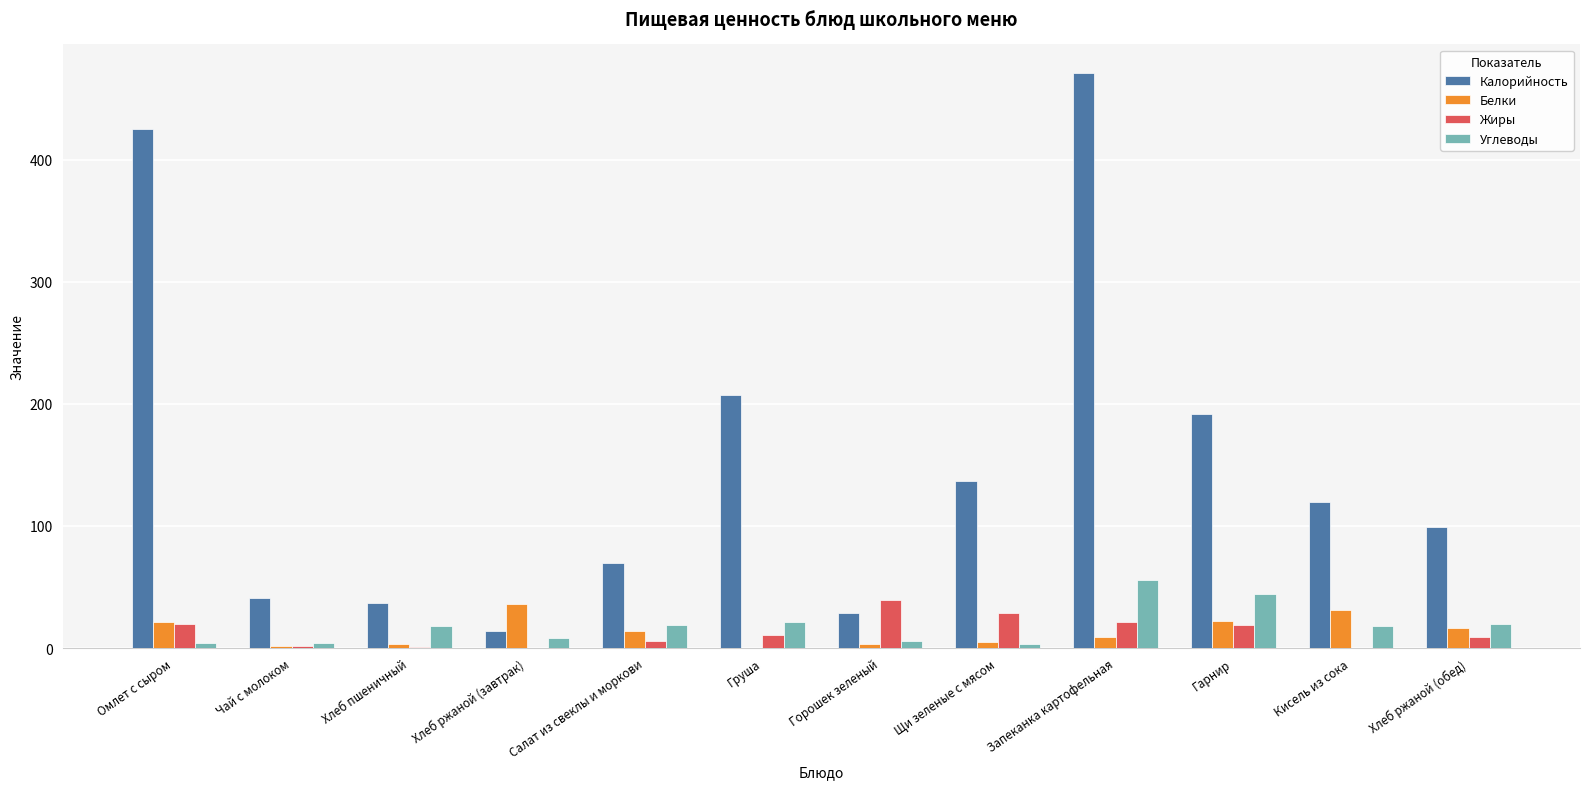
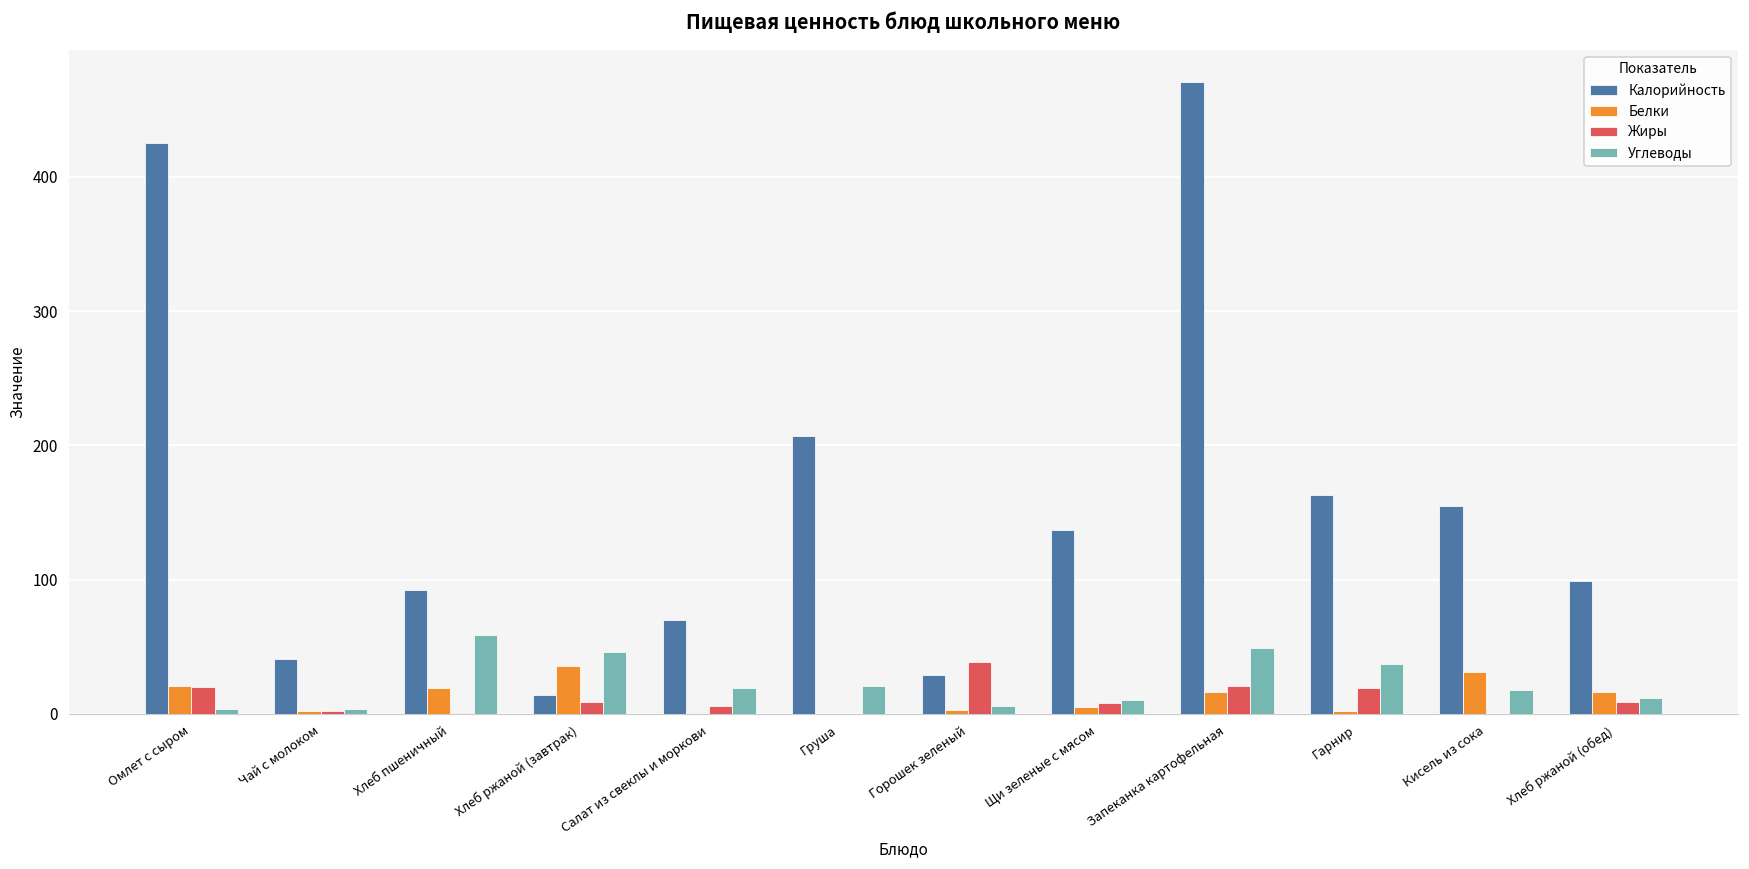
  {
    "Калорийность": {
      "Омлет с сыром": 425,
      "Чай с молоком": 41,
-     "Хлеб пшеничный": 37,
+     "Хлеб пшеничный": 92,
      "Хлеб ржаной (завтрак)": 14,
      "Салат из свеклы и моркови": 70,
      "Груша": 207,
      "Горошек зеленый": 29,
      "Щи зеленые с мясом": 137,
      "Запеканка картофельная": 471,
-     "Гарнир": 192,
-     "Кисель из сока": 120,
+     "Гарнир": 163,
+     "Кисель из сока": 155,
      "Хлеб ржаной (обед)": 99
    },
    "Белки": {
      "Омлет с сыром": 21,
-     "Хлеб пшеничный": 3,
+     "Хлеб пшеничный": 19,
      "Хлеб ржаной (завтрак)": 36,
-     "Салат из свеклы и моркови": 14,
+     "Салат из свеклы и моркови": 1,
      "Груша": 0,
      "Горошек зеленый": 3,
      "Щи зеленые с мясом": 5,
-     "Запеканка картофельная": 9,
-     "Гарнир": 22,
+     "Запеканка картофельная": 16,
+     "Гарнир": 2,
      "Кисель из сока": 31,
      "Хлеб ржаной (обед)": 16
    },
    "Жиры": {
      "Омлет с сыром": 20,
-     "Хлеб ржаной (завтрак)": 0,
+     "Хлеб ржаной (завтрак)": 9,
      "Салат из свеклы и моркови": 6,
-     "Груша": 11,
+     "Груша": 0,
      "Горошек зеленый": 39,
-     "Щи зеленые с мясом": 29,
+     "Щи зеленые с мясом": 8,
      "Запеканка картофельная": 21,
      "Гарнир": 19,
      "Кисель из сока": 0,
      "Хлеб ржаной (обед)": 9
    },
    "Углеводы": {
      "Омлет с сыром": 4,
      "Чай с молоком": 4,
-     "Хлеб пшеничный": 18,
-     "Хлеб ржаной (завтрак)": 8,
+     "Хлеб пшеничный": 59,
+     "Хлеб ржаной (завтрак)": 46,
      "Салат из свеклы и моркови": 19,
      "Груша": 21,
      "Горошек зеленый": 6,
-     "Щи зеленые с мясом": 3,
-     "Запеканка картофельная": 56,
-     "Гарнир": 44,
+     "Щи зеленые с мясом": 10,
+     "Запеканка картофельная": 49,
+     "Гарнир": 37,
      "Кисель из сока": 18,
-     "Хлеб ржаной (обед)": 20
+     "Хлеб ржаной (обед)": 12
    }
  }
